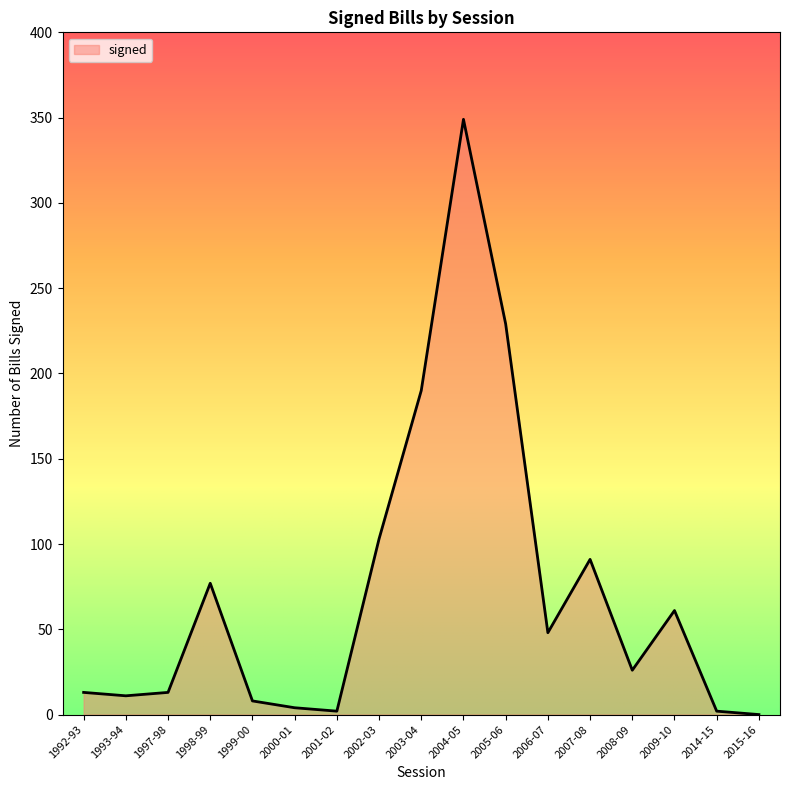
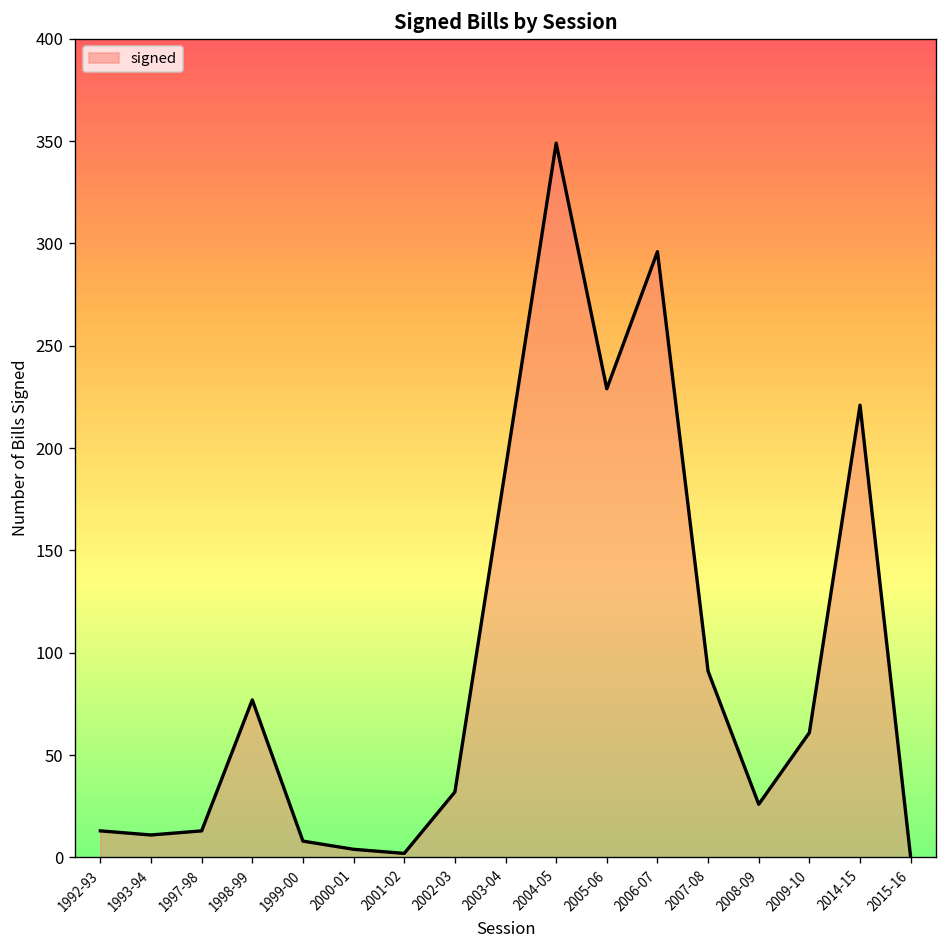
  {
    "1992-93": 13,
    "1993-94": 11,
    "1997-98": 13,
    "1998-99": 77,
    "1999-00": 8,
    "2000-01": 4,
    "2001-02": 2,
-   "2002-03": 103,
+   "2002-03": 32,
    "2003-04": 190,
    "2004-05": 349,
    "2005-06": 229,
-   "2006-07": 48,
+   "2006-07": 296,
    "2007-08": 91,
    "2008-09": 26,
    "2009-10": 61,
-   "2014-15": 2,
+   "2014-15": 221,
    "2015-16": 0
  }
